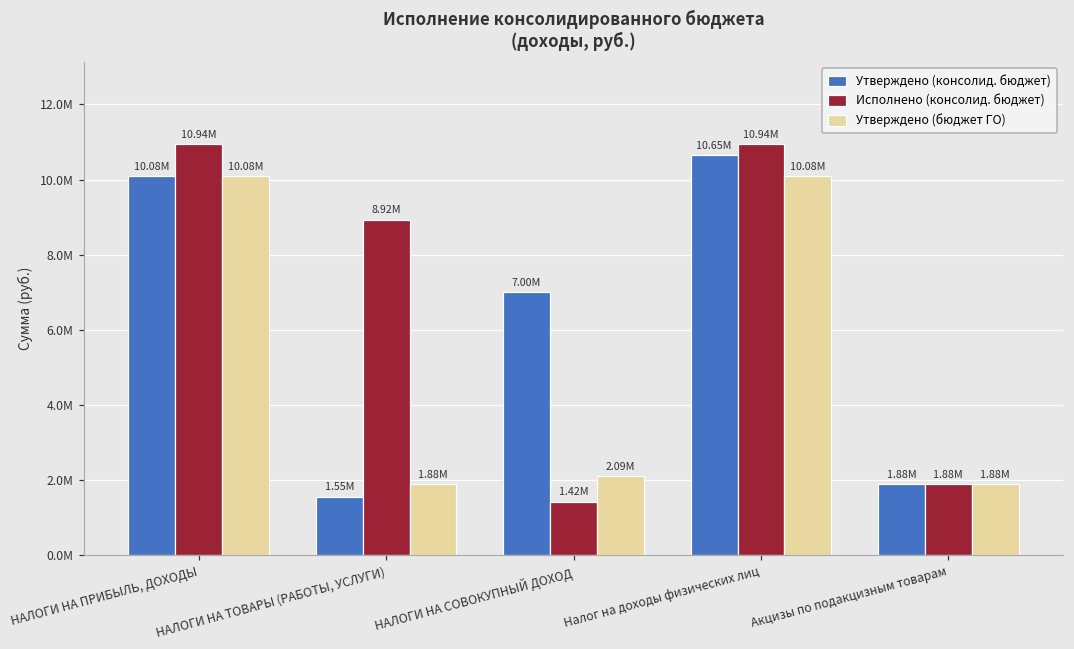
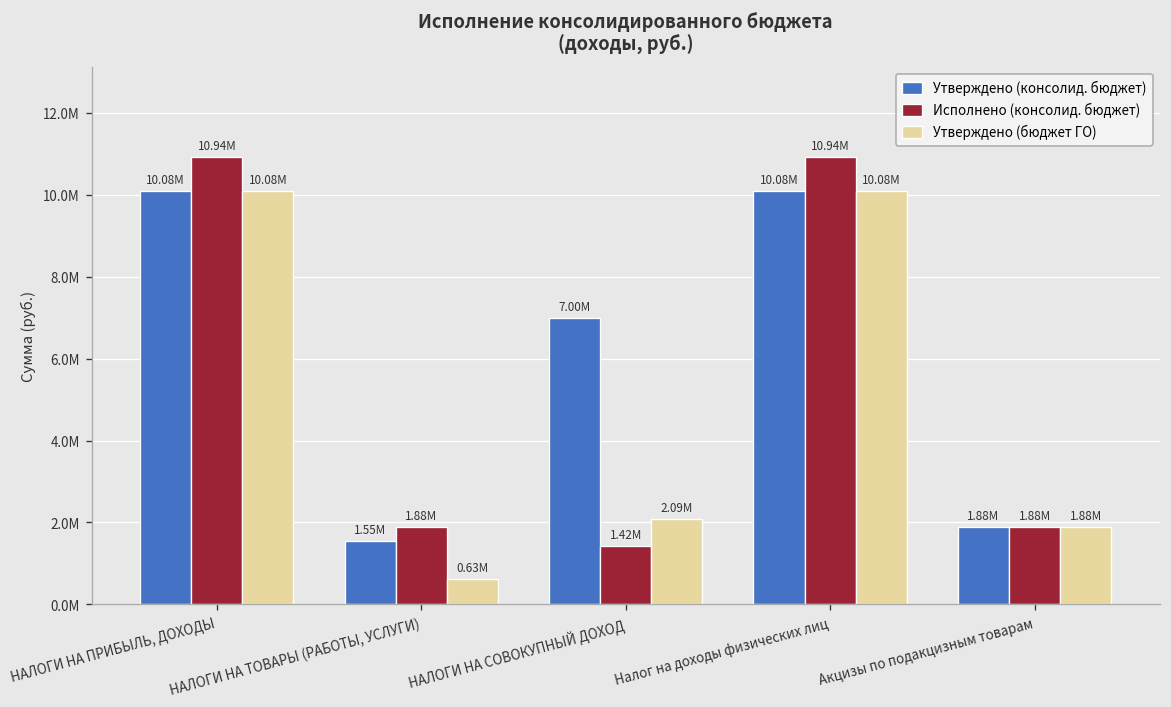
  {
    "Утверждено (консолид. бюджет)": {
      "НАЛОГИ НА ПРИБЫЛЬ, ДОХОДЫ": "10.08M",
      "НАЛОГИ НА ТОВАРЫ (РАБОТЫ, УСЛУГИ)": "1.55M",
      "НАЛОГИ НА СОВОКУПНЫЙ ДОХОД": "7.00M",
-     "Налог на доходы физических лиц": "10.65M",
+     "Налог на доходы физических лиц": "10.08M",
      "Акцизы по подакцизным товарам": "1.88M"
    },
    "Исполнено (консолид. бюджет)": {
      "НАЛОГИ НА ПРИБЫЛЬ, ДОХОДЫ": "10.94M",
-     "НАЛОГИ НА ТОВАРЫ (РАБОТЫ, УСЛУГИ)": "8.92M",
+     "НАЛОГИ НА ТОВАРЫ (РАБОТЫ, УСЛУГИ)": "1.88M",
      "НАЛОГИ НА СОВОКУПНЫЙ ДОХОД": "1.42M",
      "Налог на доходы физических лиц": "10.94M",
      "Акцизы по подакцизным товарам": "1.88M"
    },
    "Утверждено (бюджет ГО)": {
      "НАЛОГИ НА ПРИБЫЛЬ, ДОХОДЫ": "10.08M",
-     "НАЛОГИ НА ТОВАРЫ (РАБОТЫ, УСЛУГИ)": "1.88M",
+     "НАЛОГИ НА ТОВАРЫ (РАБОТЫ, УСЛУГИ)": "0.63M",
      "НАЛОГИ НА СОВОКУПНЫЙ ДОХОД": "2.09M",
      "Налог на доходы физических лиц": "10.08M",
      "Акцизы по подакцизным товарам": "1.88M"
    }
  }
